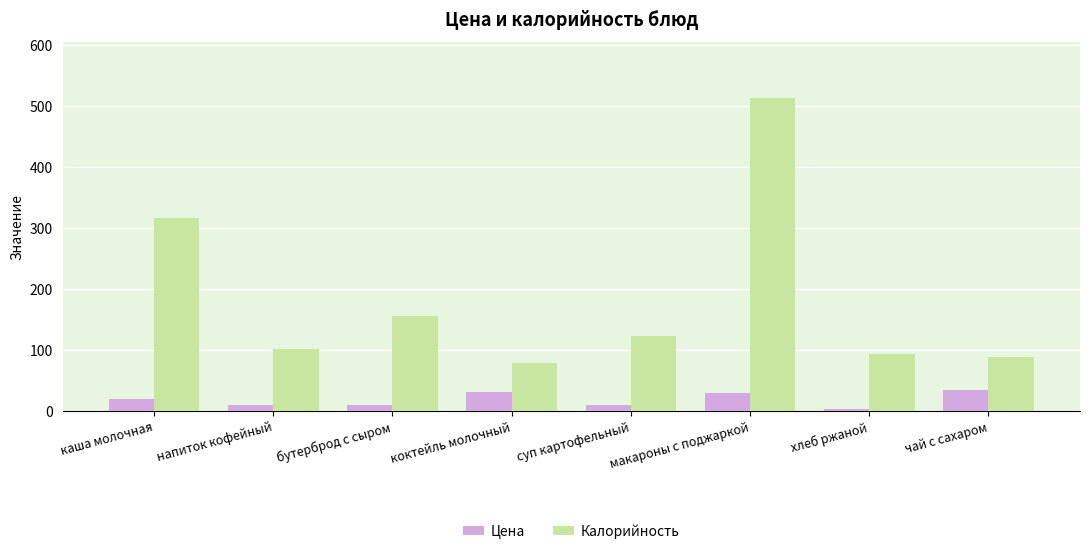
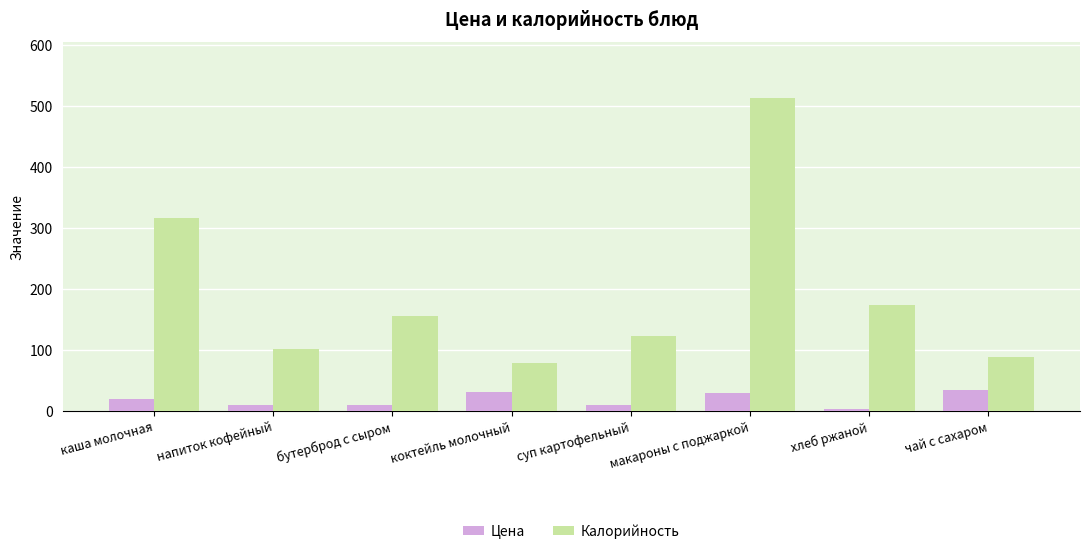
  {
    "Цена": {
      "каша молочная": 20,
      "напиток кофейный": 10,
      "бутерброд с сыром": 10,
      "коктейль молочный": 30,
      "суп картофельный": 10,
      "макароны с поджаркой": 30,
      "чай с сахаром": 30
    },
    "Калорийность": {
      "каша молочная": 320,
      "напиток кофейный": 100,
      "бутерброд с сыром": 160,
      "коктейль молочный": 80,
      "суп картофельный": 120,
      "макароны с поджаркой": 510,
-     "хлеб ржаной": 90,
+     "хлеб ржаной": 170,
      "чай с сахаром": 90
    }
  }
